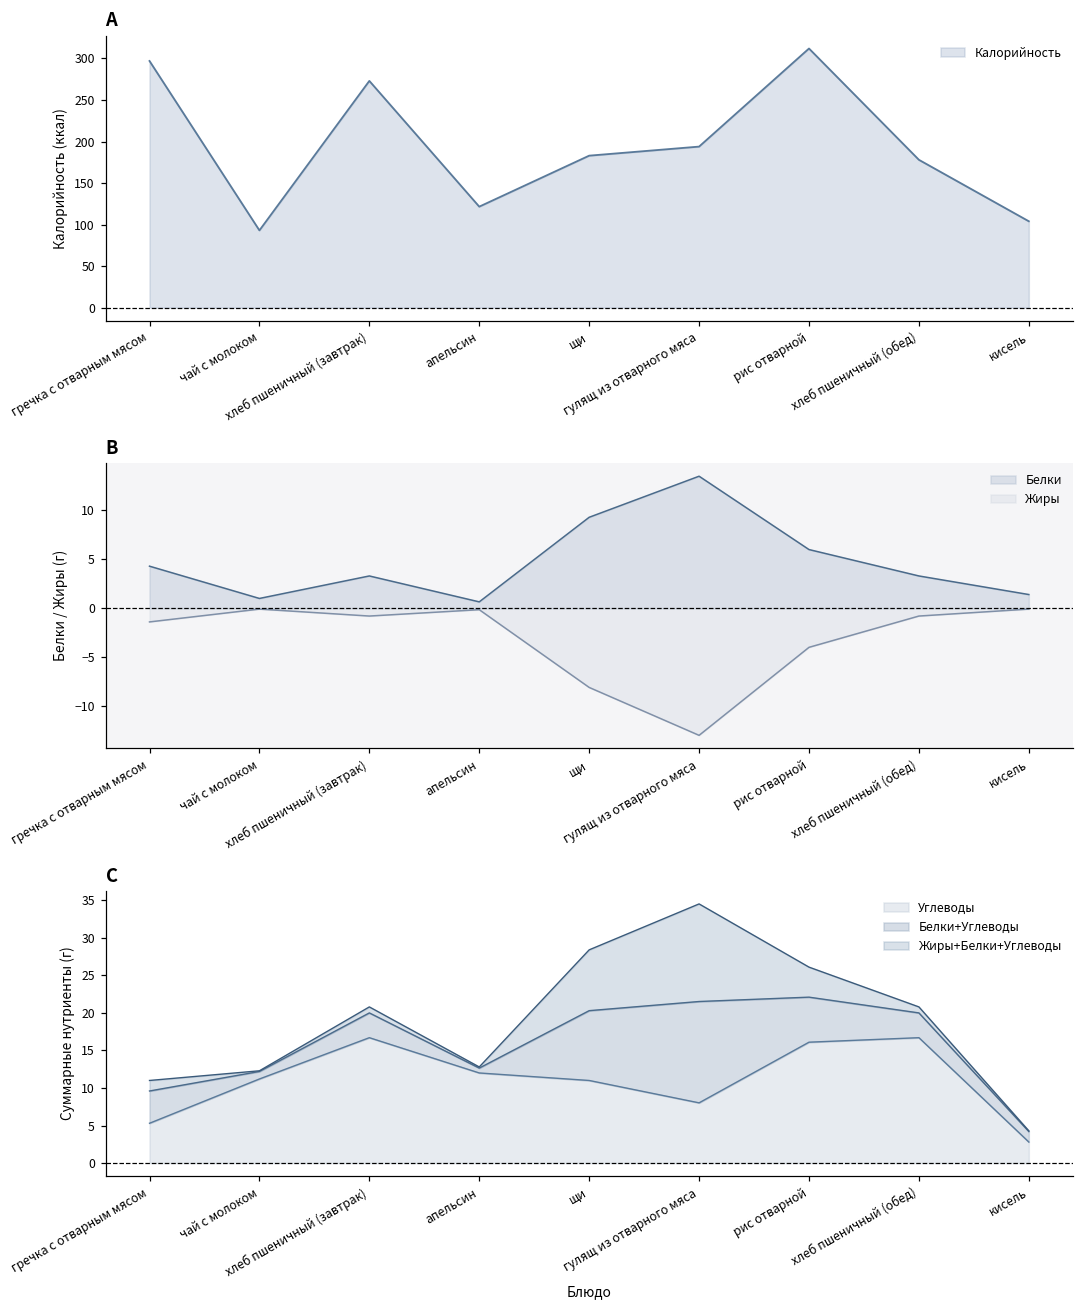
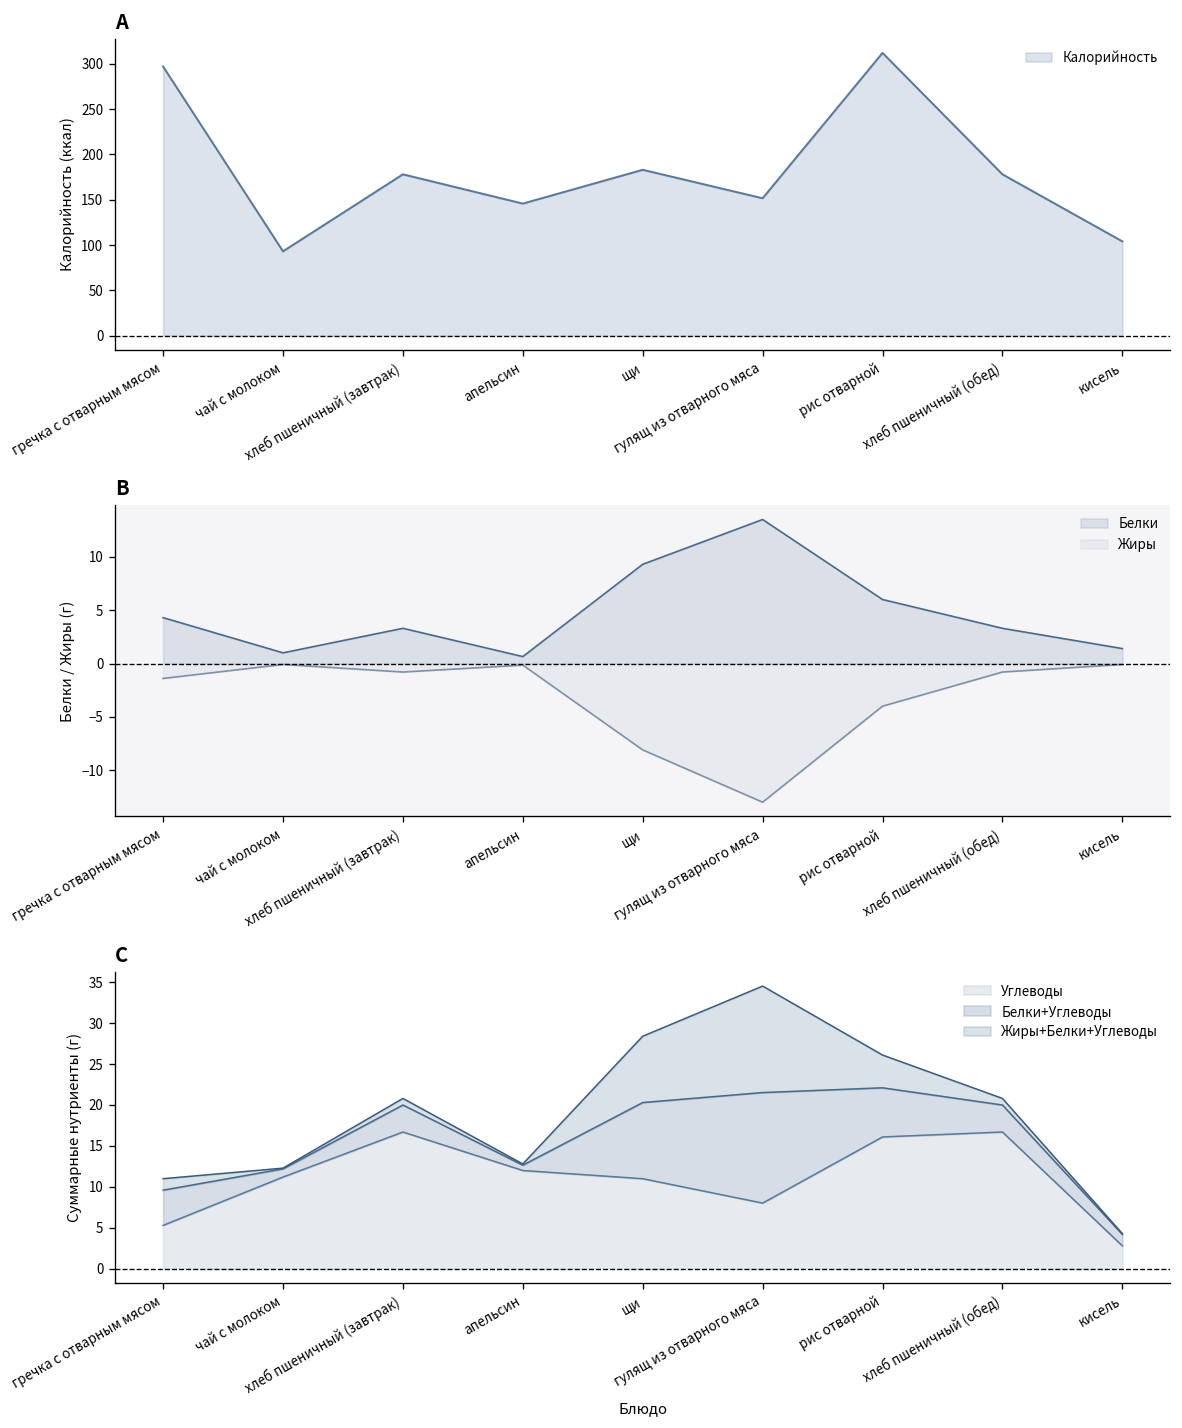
  {
    "A": {
      "гречка с отварным мясом": 300,
      "чай с молоком": 90,
-     "хлеб пшеничный (завтрак)": 270,
-     "апельсин": 120,
+     "хлеб пшеничный (завтрак)": 180,
+     "апельсин": 150,
      "щи": 180,
-     "гулящ из отварного мяса": 190,
+     "гулящ из отварного мяса": 150,
      "рис отварной": 310,
      "хлеб пшеничный (обед)": 180,
      "кисель": 100
    }
  }
